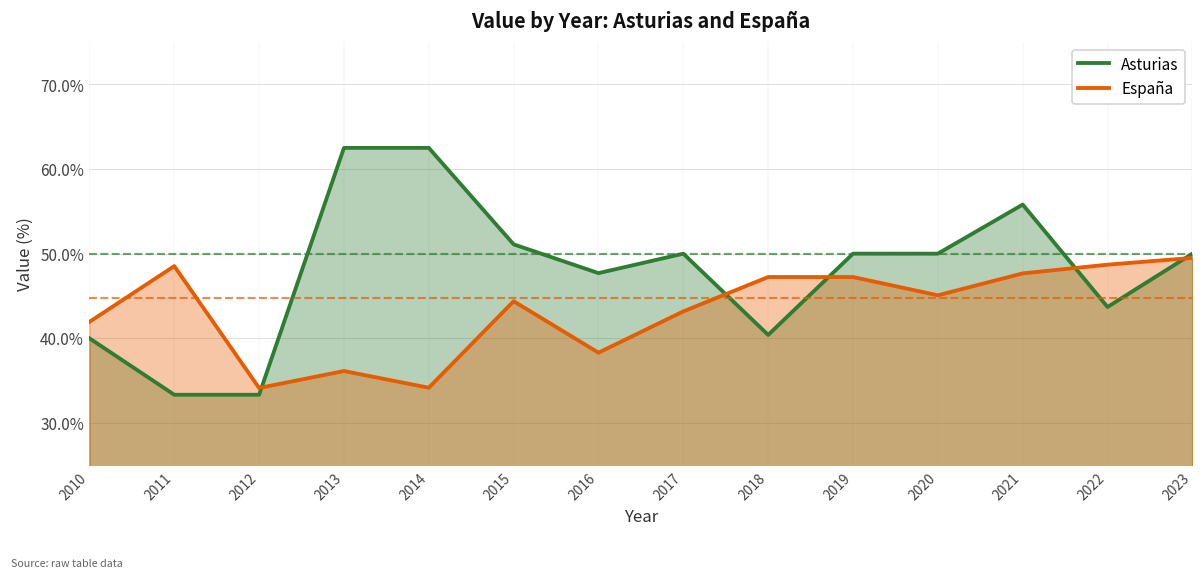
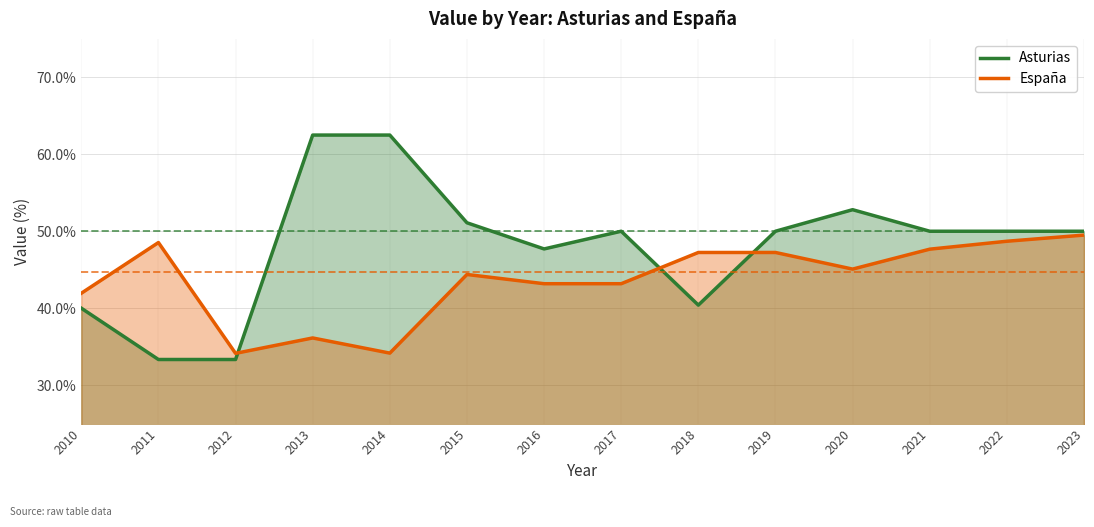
  {
    "Asturias": {
      "2010": "40%",
      "2011": "33%",
      "2012": "33%",
      "2013": "63%",
      "2014": "63%",
      "2015": "51%",
      "2016": "48%",
      "2017": "50%",
      "2018": "40%",
      "2019": "50%",
-     "2020": "50%",
-     "2021": "56%",
-     "2022": "44%",
+     "2020": "53%",
+     "2021": "50%",
+     "2022": "50%",
      "2023": "50%"
    },
    "España": {
      "2010": "42%",
      "2011": "49%",
      "2012": "34%",
      "2013": "36%",
      "2014": "34%",
      "2015": "44%",
-     "2016": "38%",
+     "2016": "43%",
      "2017": "43%",
      "2018": "47%",
      "2019": "47%",
      "2020": "45%",
      "2021": "48%",
      "2022": "49%",
      "2023": "50%"
    }
  }
